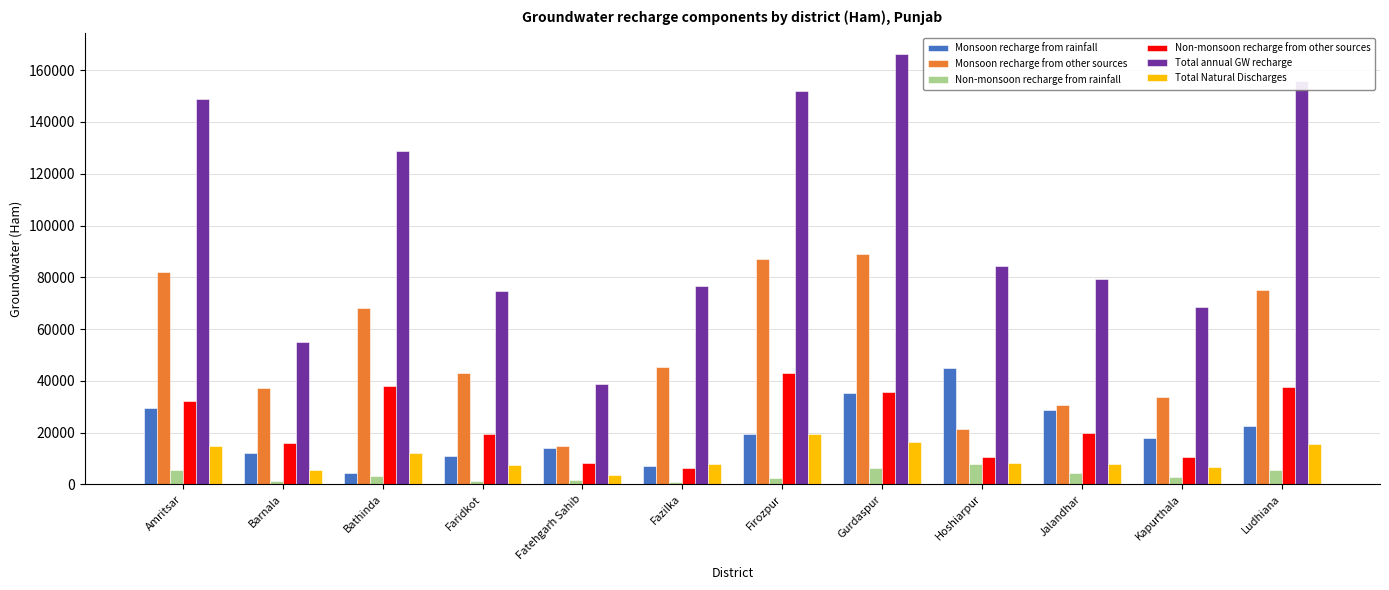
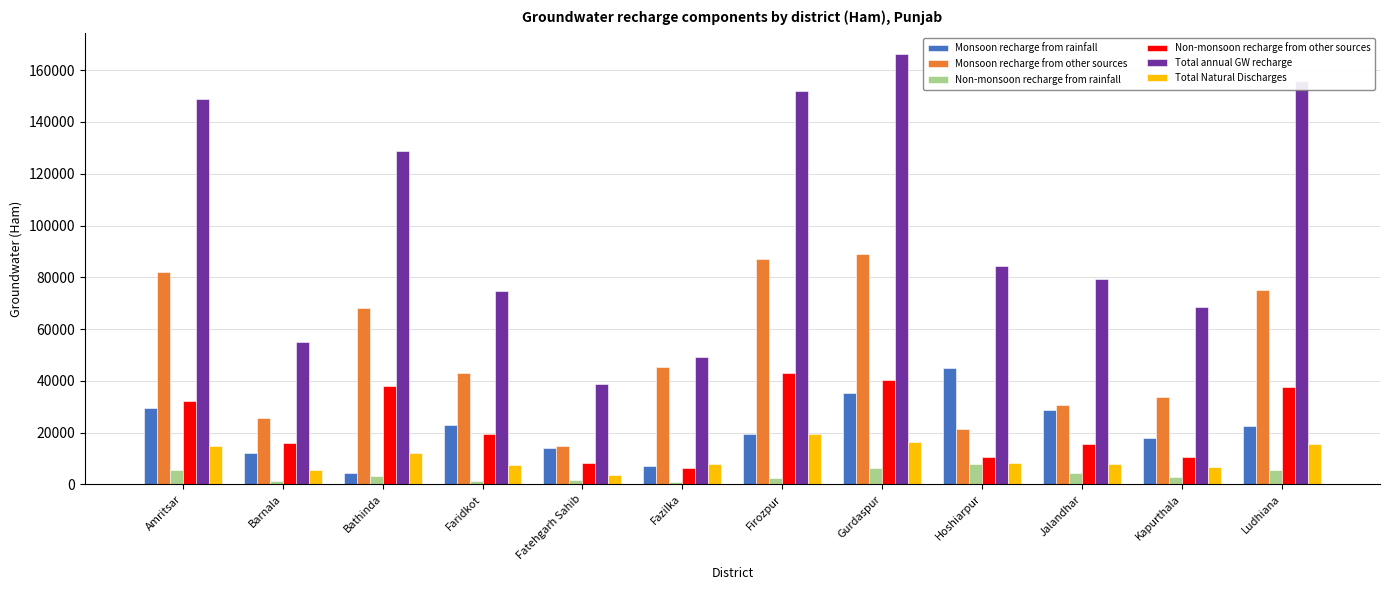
  {
    "Monsoon recharge from rainfall": {
      "Amritsar": 30000,
      "Barnala": 12000,
      "Bathinda": 5000,
-     "Faridkot": 11000,
+     "Faridkot": 23000,
      "Fatehgarh Sahib": 14000,
      "Fazilka": 7000,
      "Firozpur": 19000,
      "Gurdaspur": 35000,
      "Hoshiarpur": 45000,
      "Jalandhar": 29000,
      "Kapurthala": 18000,
      "Ludhiana": 23000
    },
    "Monsoon recharge from other sources": {
      "Amritsar": 82000,
-     "Barnala": 37000,
+     "Barnala": 26000,
      "Bathinda": 68000,
      "Faridkot": 43000,
      "Fatehgarh Sahib": 15000,
      "Fazilka": 45000,
      "Firozpur": 87000,
      "Gurdaspur": 89000,
      "Hoshiarpur": 21000,
      "Jalandhar": 31000,
      "Kapurthala": 34000,
      "Ludhiana": 75000
    },
    "Non-monsoon recharge from rainfall": {
      "Amritsar": 5000,
      "Barnala": 1000,
      "Bathinda": 3000,
      "Faridkot": 1000,
      "Fatehgarh Sahib": 2000,
      "Firozpur": 3000,
      "Gurdaspur": 6000,
      "Hoshiarpur": 8000,
      "Jalandhar": 4000,
      "Kapurthala": 3000,
      "Ludhiana": 6000
    },
    "Non-monsoon recharge from other sources": {
      "Amritsar": 32000,
      "Barnala": 16000,
      "Bathinda": 38000,
      "Faridkot": 19000,
      "Fatehgarh Sahib": 8000,
      "Fazilka": 6000,
      "Firozpur": 43000,
-     "Gurdaspur": 36000,
+     "Gurdaspur": 40000,
      "Hoshiarpur": 11000,
-     "Jalandhar": 20000,
+     "Jalandhar": 15000,
      "Kapurthala": 11000,
      "Ludhiana": 37000
    },
    "Total annual GW recharge": {
      "Amritsar": 149000,
      "Barnala": 55000,
      "Bathinda": 129000,
      "Faridkot": 75000,
      "Fatehgarh Sahib": 39000,
-     "Fazilka": 77000,
+     "Fazilka": 49000,
      "Firozpur": 152000,
      "Gurdaspur": 166000,
      "Hoshiarpur": 85000,
      "Jalandhar": 79000,
      "Kapurthala": 69000
    },
    "Total Natural Discharges": {
      "Amritsar": 15000,
      "Barnala": 6000,
      "Bathinda": 12000,
      "Faridkot": 7000,
      "Fatehgarh Sahib": 4000,
      "Fazilka": 8000,
      "Firozpur": 20000,
      "Gurdaspur": 16000,
      "Hoshiarpur": 8000,
      "Jalandhar": 8000,
      "Kapurthala": 7000,
      "Ludhiana": 16000
    }
  }
